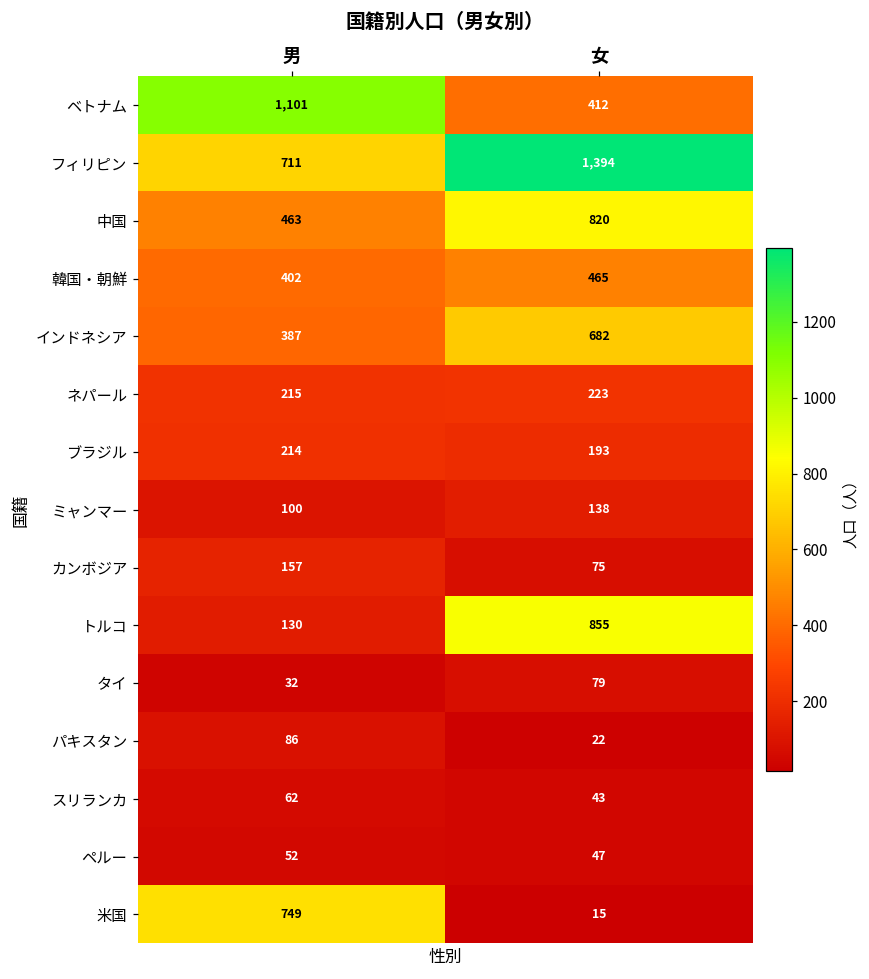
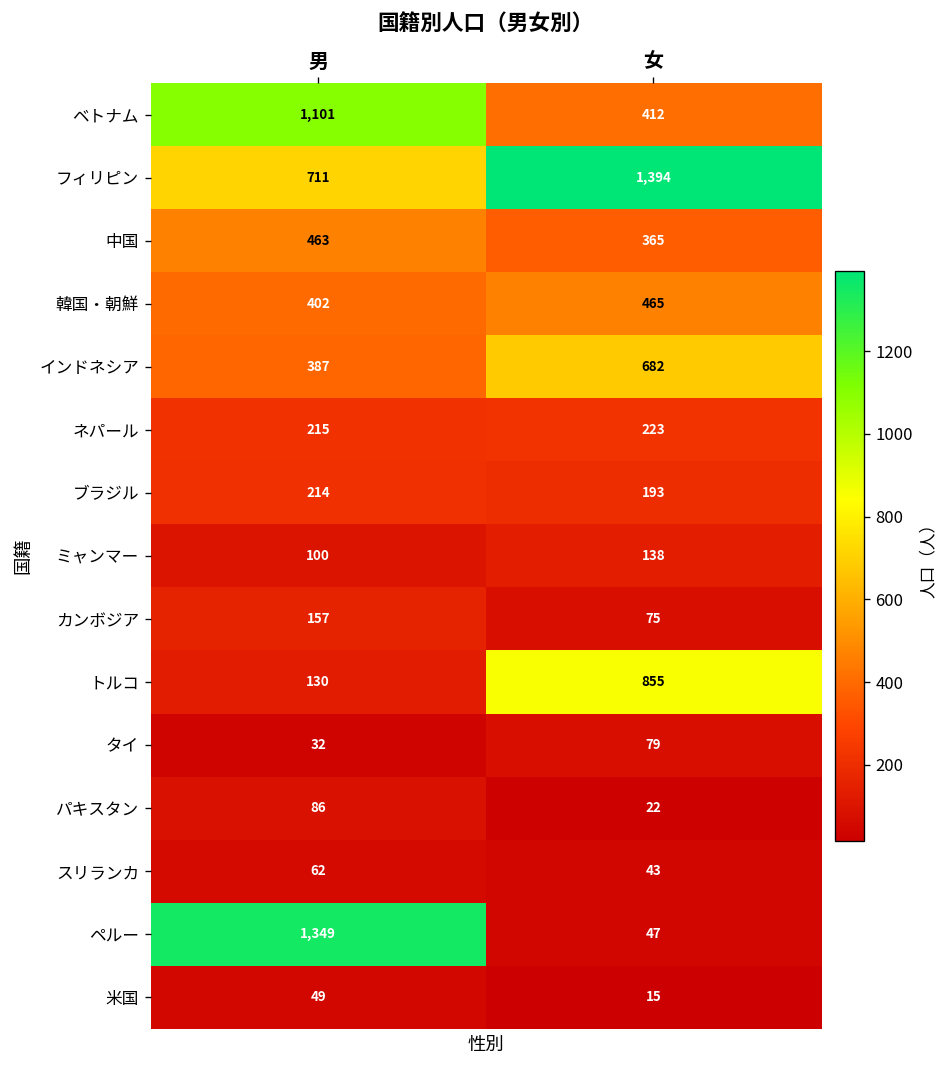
  {
    "ベトナム": {
      "男": "1,101",
      "女": "412"
    },
    "フィリピン": {
      "男": "711",
      "女": "1,394"
    },
    "中国": {
      "男": "463",
-     "女": "820"
+     "女": "365"
    },
    "韓国・朝鮮": {
      "男": "402",
      "女": "465"
    },
    "インドネシア": {
      "男": "387",
      "女": "682"
    },
    "ネパール": {
      "男": "215",
      "女": "223"
    },
    "ブラジル": {
      "男": "214",
      "女": "193"
    },
    "ミャンマー": {
      "男": "100",
      "女": "138"
    },
    "カンボジア": {
      "男": "157",
      "女": "75"
    },
    "トルコ": {
      "男": "130",
      "女": "855"
    },
    "タイ": {
      "男": "32",
      "女": "79"
    },
    "パキスタン": {
      "男": "86",
      "女": "22"
    },
    "スリランカ": {
      "男": "62",
      "女": "43"
    },
    "ペルー": {
-     "男": "52",
+     "男": "1,349",
      "女": "47"
    },
    "米国": {
-     "男": "749",
+     "男": "49",
      "女": "15"
    }
  }
